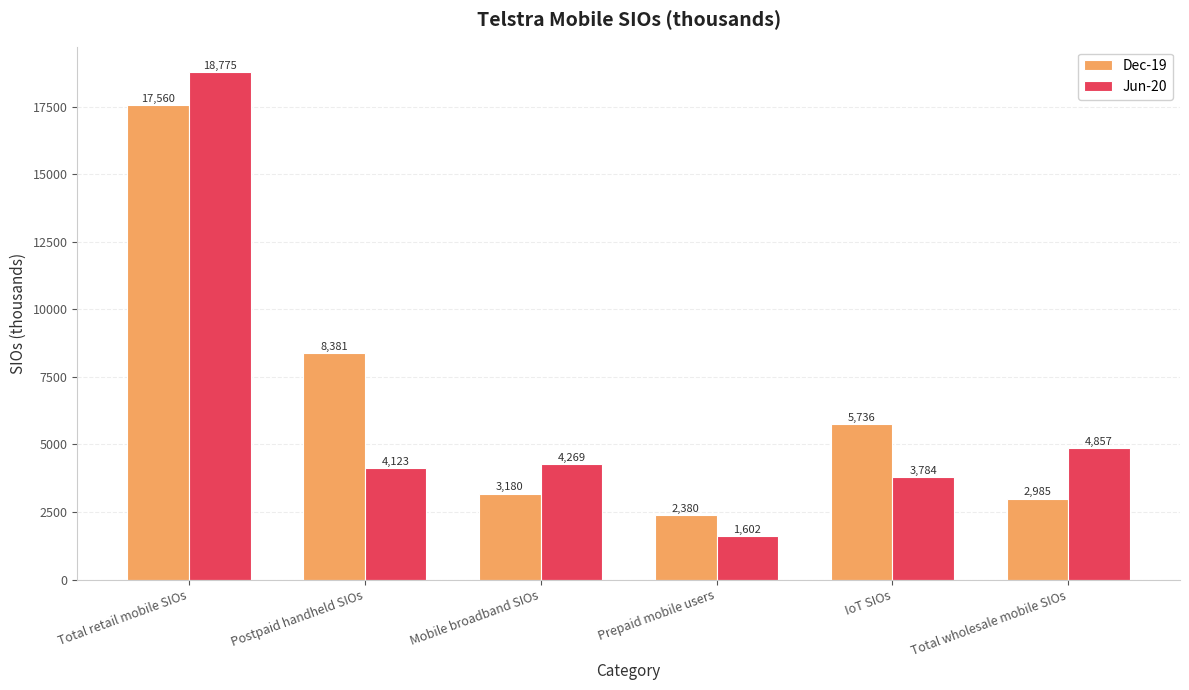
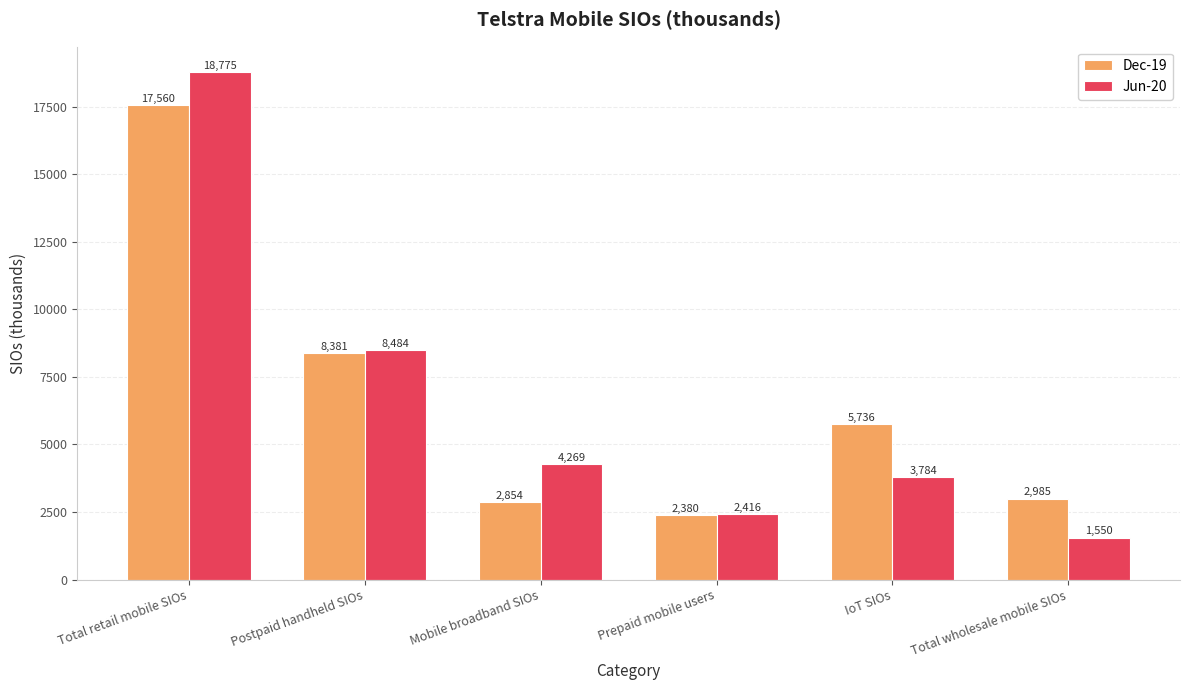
  {
    "Dec-19": {
      "Total retail mobile SIOs": "17,560",
      "Postpaid handheld SIOs": "8,381",
-     "Mobile broadband SIOs": "3,180",
+     "Mobile broadband SIOs": "2,854",
      "Prepaid mobile users": "2,380",
      "IoT SIOs": "5,736",
      "Total wholesale mobile SIOs": "2,985"
    },
    "Jun-20": {
      "Total retail mobile SIOs": "18,775",
-     "Postpaid handheld SIOs": "4,123",
+     "Postpaid handheld SIOs": "8,484",
      "Mobile broadband SIOs": "4,269",
-     "Prepaid mobile users": "1,602",
+     "Prepaid mobile users": "2,416",
      "IoT SIOs": "3,784",
-     "Total wholesale mobile SIOs": "4,857"
+     "Total wholesale mobile SIOs": "1,550"
    }
  }
